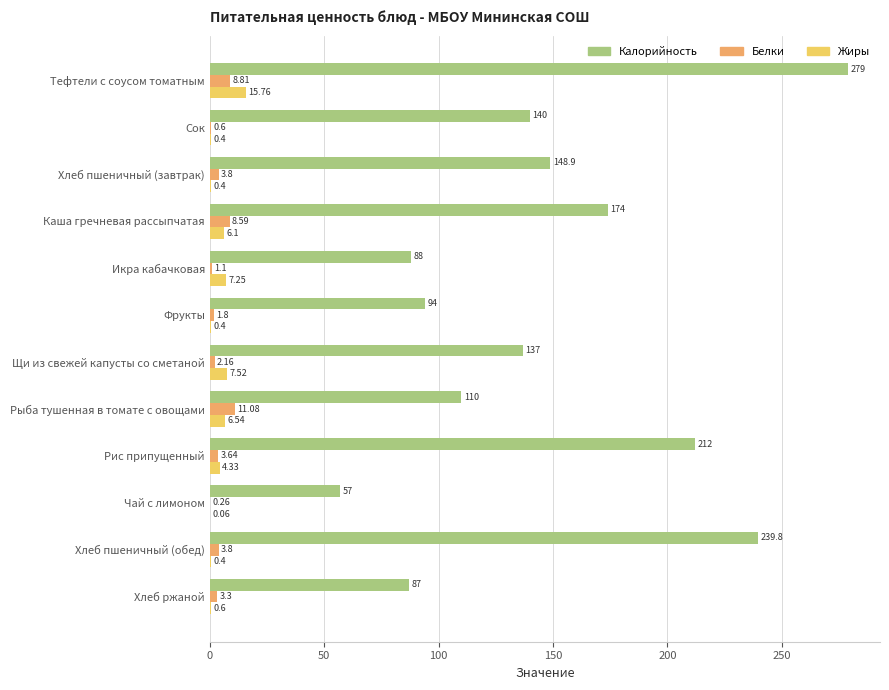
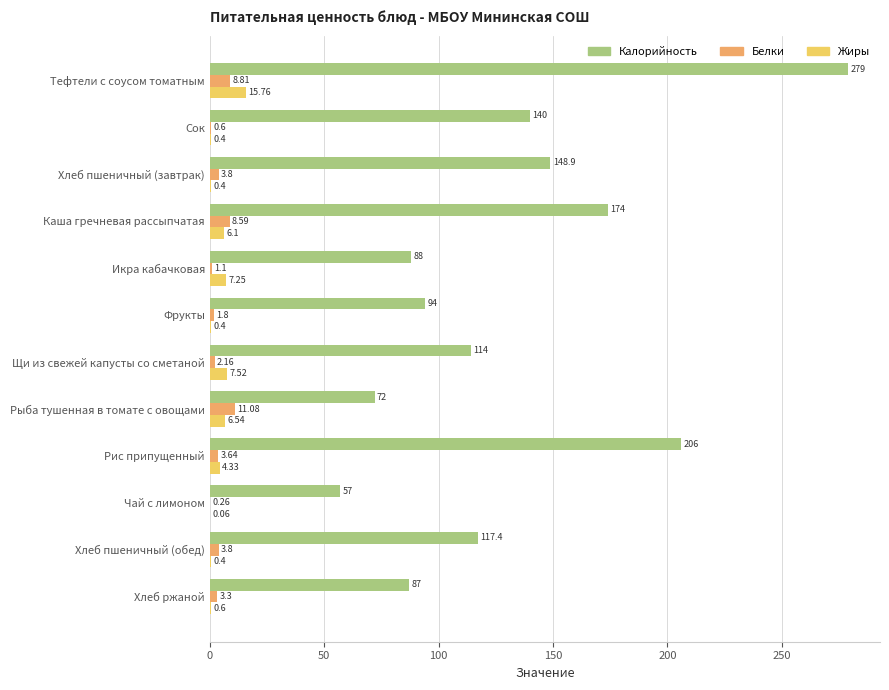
  {
    "Калорийность": {
      "Тефтели с соусом томатным": 279,
      "Сок": 140,
      "Хлеб пшеничный (завтрак)": 148.9,
      "Каша гречневая рассыпчатая": 174,
      "Икра кабачковая": 88,
      "Фрукты": 94,
-     "Щи из свежей капусты со сметаной": 137,
-     "Рыба тушенная в томате с овощами": 110,
-     "Рис припущенный": 212,
+     "Щи из свежей капусты со сметаной": 114,
+     "Рыба тушенная в томате с овощами": 72,
+     "Рис припущенный": 206,
      "Чай с лимоном": 57,
-     "Хлеб пшеничный (обед)": 239.8,
+     "Хлеб пшеничный (обед)": 117.4,
      "Хлеб ржаной": 87
    }
  }
